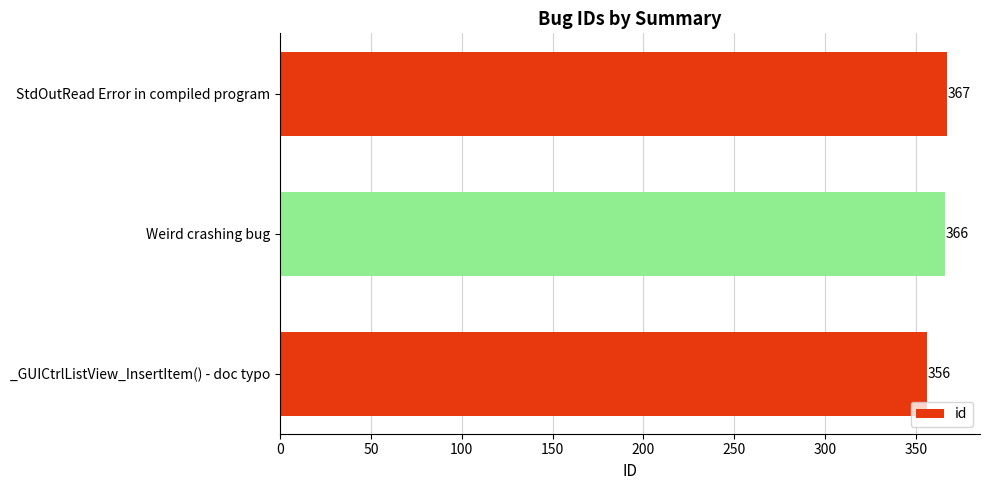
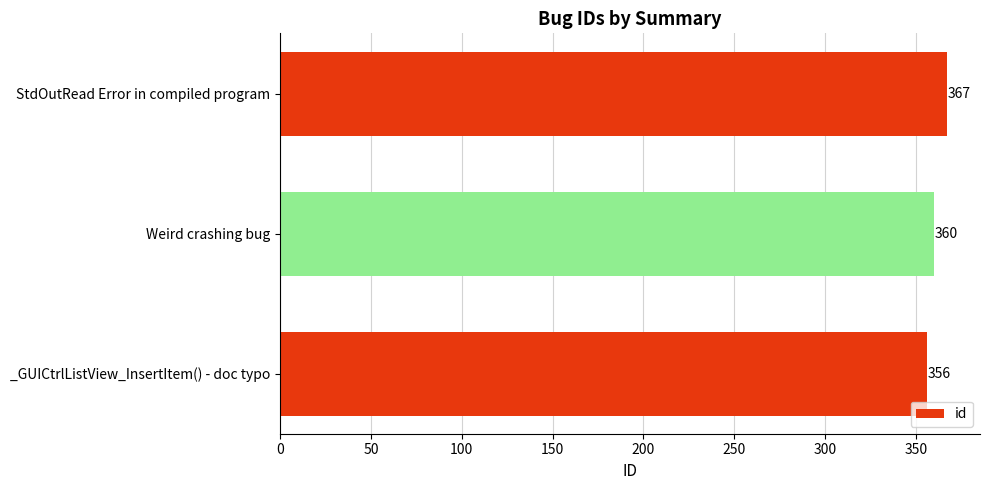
  {
    "StdOutRead Error in compiled program": 367,
-   "Weird crashing bug": 366,
+   "Weird crashing bug": 360,
    "_GUICtrlListView_InsertItem() - doc typo": 356
  }
